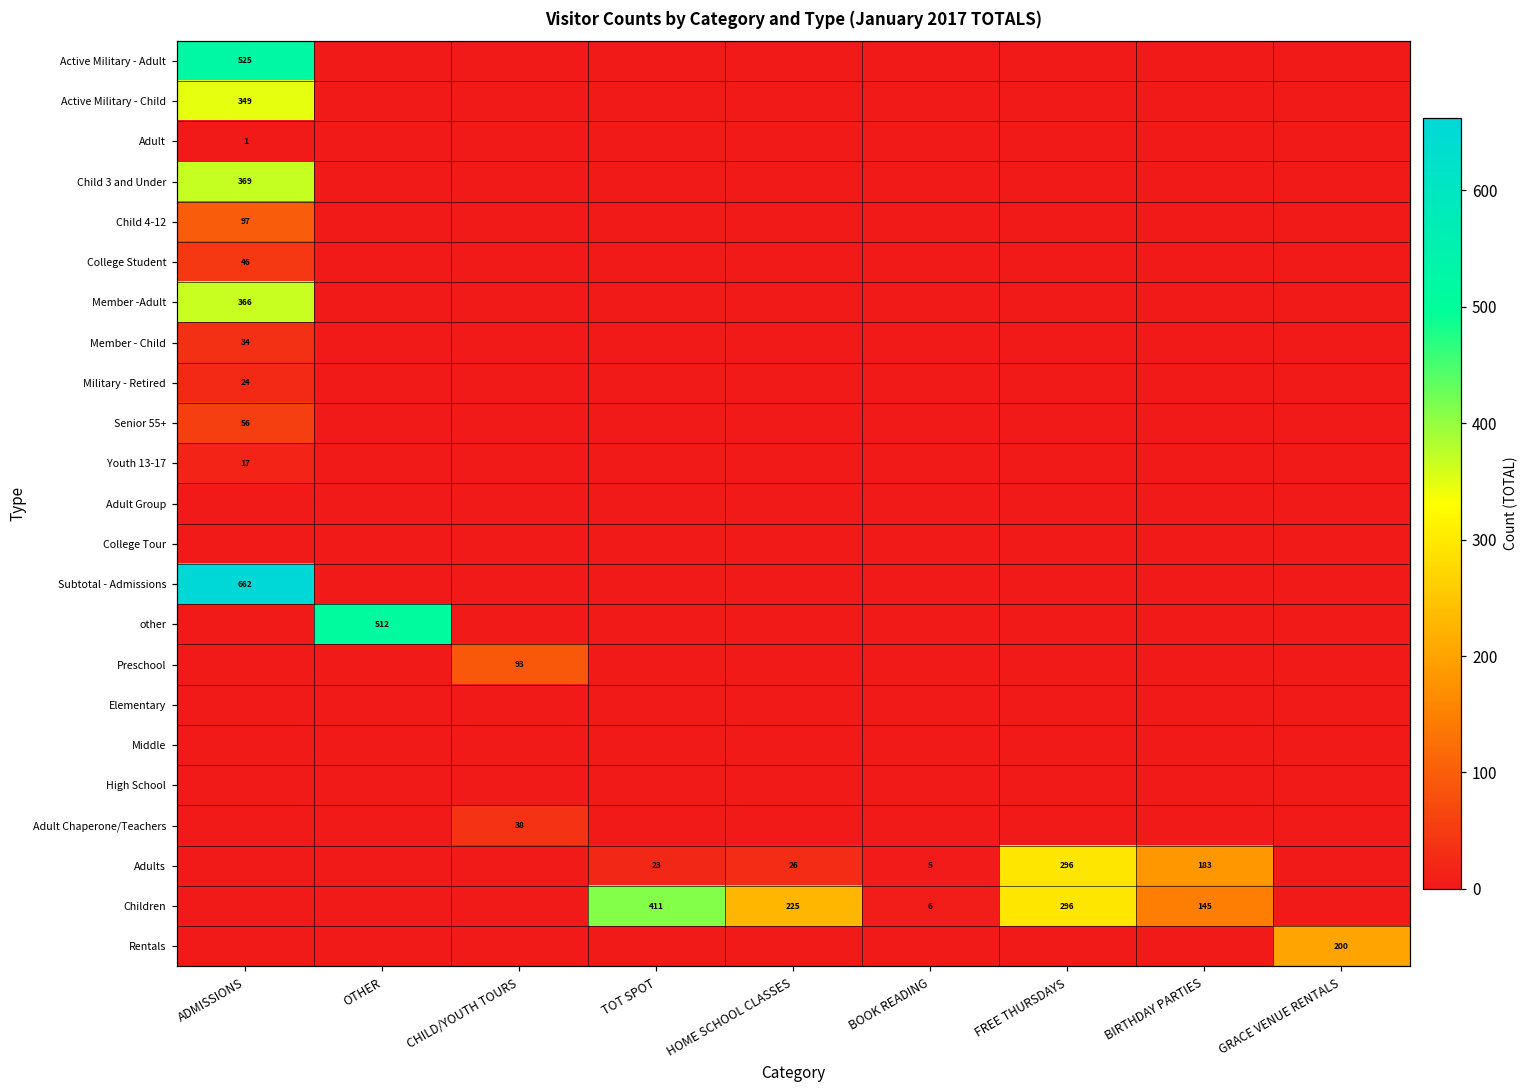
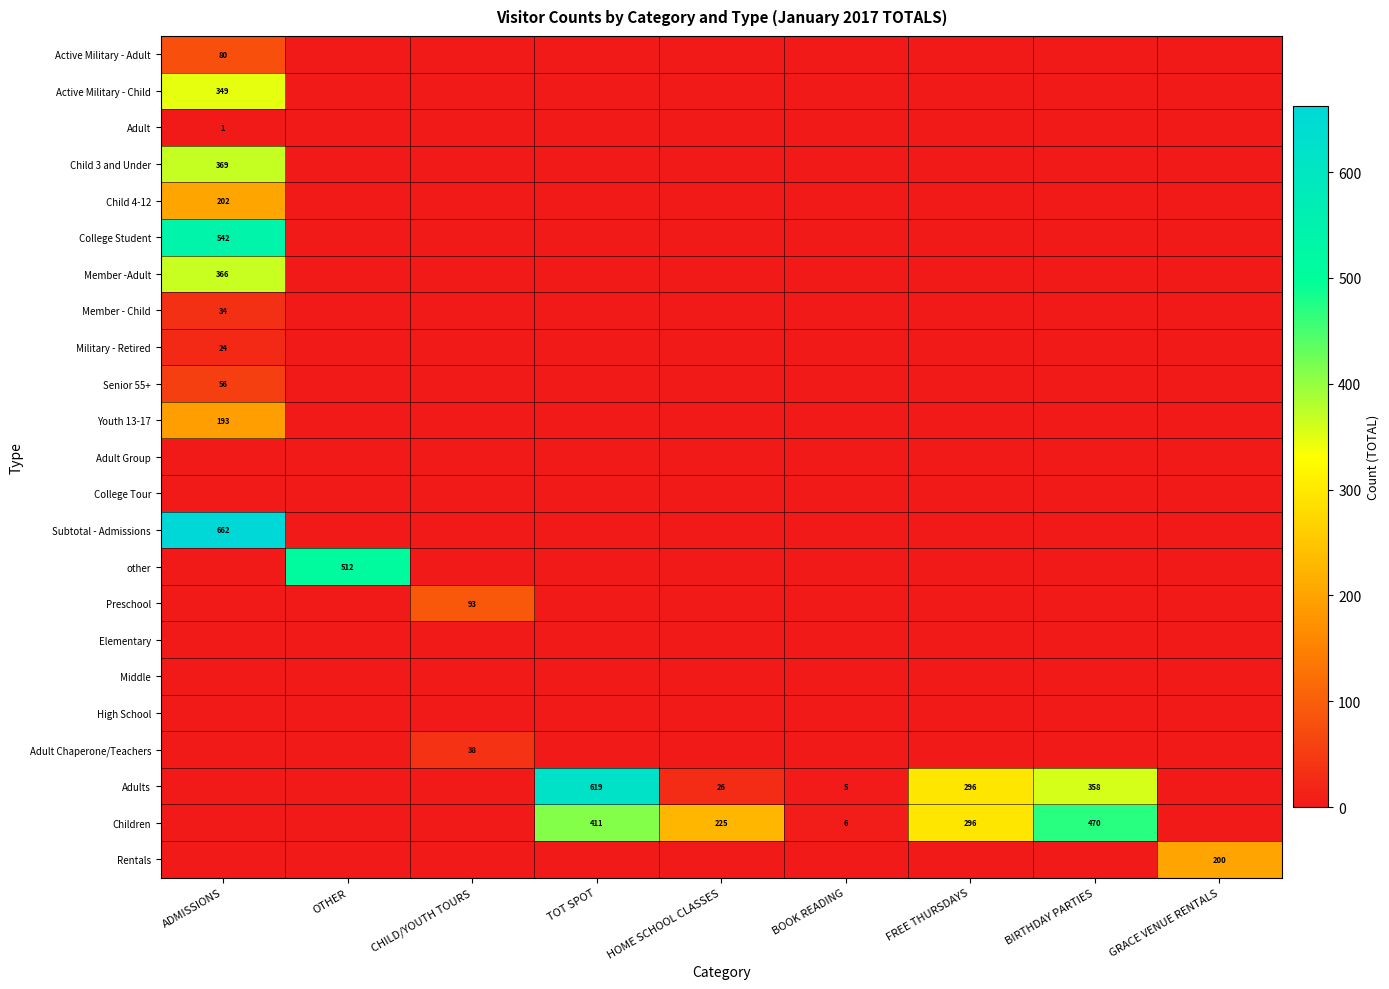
  {
    "Active Military - Adult": {
-     "ADMISSIONS": 525
+     "ADMISSIONS": 80
    },
    "Active Military - Child": {
      "ADMISSIONS": 349
    },
    "Adult": {
      "ADMISSIONS": 1
    },
    "Child 3 and Under": {
      "ADMISSIONS": 369
    },
    "Child 4-12": {
-     "ADMISSIONS": 97
+     "ADMISSIONS": 202
    },
    "College Student": {
-     "ADMISSIONS": 46
+     "ADMISSIONS": 542
    },
    "Member -Adult": {
      "ADMISSIONS": 366
    },
    "Member - Child": {
      "ADMISSIONS": 34
    },
    "Military - Retired": {
      "ADMISSIONS": 24
    },
    "Senior 55+": {
      "ADMISSIONS": 56
    },
    "Youth 13-17": {
-     "ADMISSIONS": 17
+     "ADMISSIONS": 193
    },
    "Subtotal - Admissions": {
      "ADMISSIONS": 662
    },
    "other": {
      "OTHER": 512
    },
    "Preschool": {
      "CHILD/YOUTH TOURS": 93
    },
    "Adult Chaperone/Teachers": {
      "CHILD/YOUTH TOURS": 38
    },
    "Adults": {
-     "TOT SPOT": 23,
+     "TOT SPOT": 619,
      "HOME SCHOOL CLASSES": 26,
      "BOOK READING": 5,
      "FREE THURSDAYS": 296,
-     "BIRTHDAY PARTIES": 183
+     "BIRTHDAY PARTIES": 358
    },
    "Children": {
      "TOT SPOT": 411,
      "HOME SCHOOL CLASSES": 225,
      "BOOK READING": 6,
      "FREE THURSDAYS": 296,
-     "BIRTHDAY PARTIES": 145
+     "BIRTHDAY PARTIES": 470
    },
    "Rentals": {
      "GRACE VENUE RENTALS": 200
    }
  }
